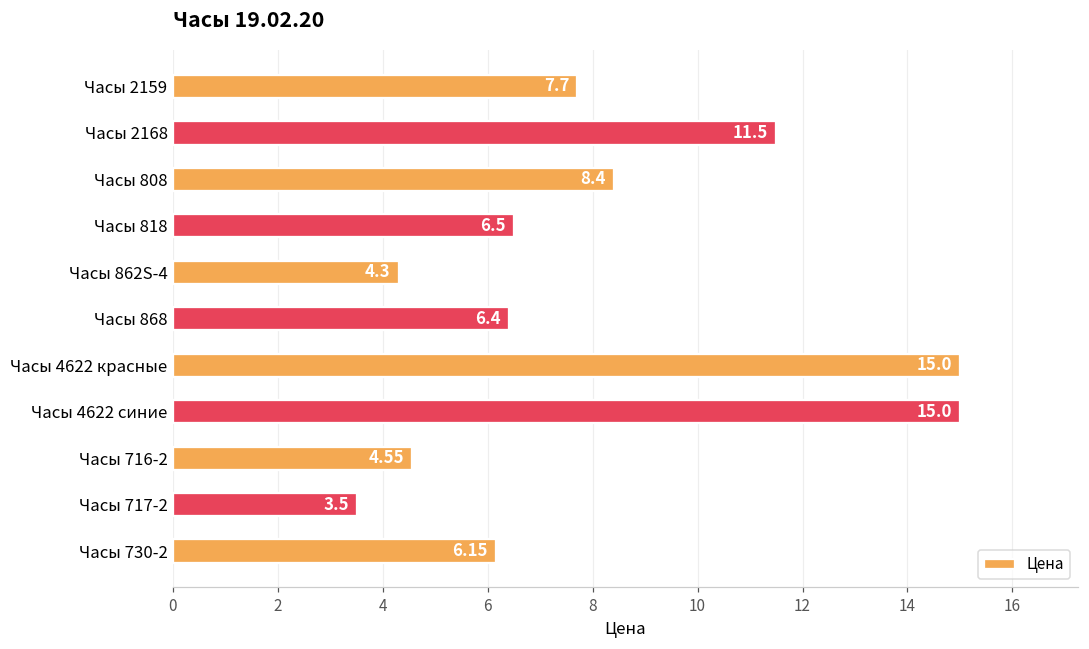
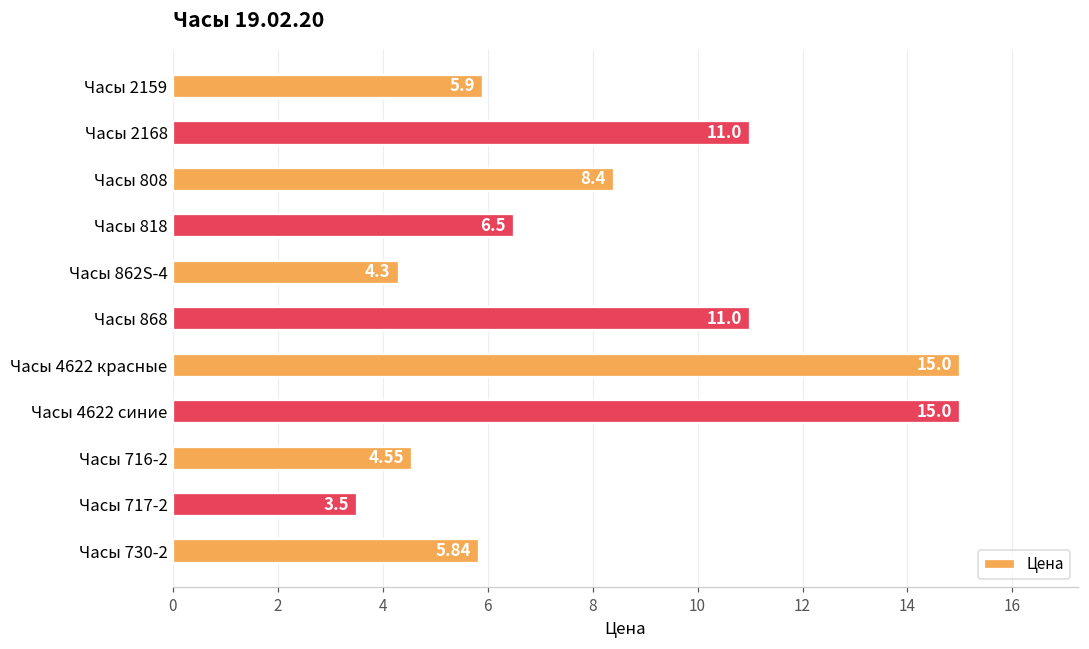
  {
-   "Часы 2159": 7.7,
-   "Часы 2168": 11.5,
+   "Часы 2159": 5.9,
+   "Часы 2168": 11.0,
    "Часы 808": 8.4,
    "Часы 818": 6.5,
    "Часы 862S-4": 4.3,
-   "Часы 868": 6.4,
+   "Часы 868": 11.0,
    "Часы 4622 красные": 15.0,
    "Часы 4622 синие": 15.0,
    "Часы 716-2": 4.55,
    "Часы 717-2": 3.5,
-   "Часы 730-2": 6.15
+   "Часы 730-2": 5.84
  }
